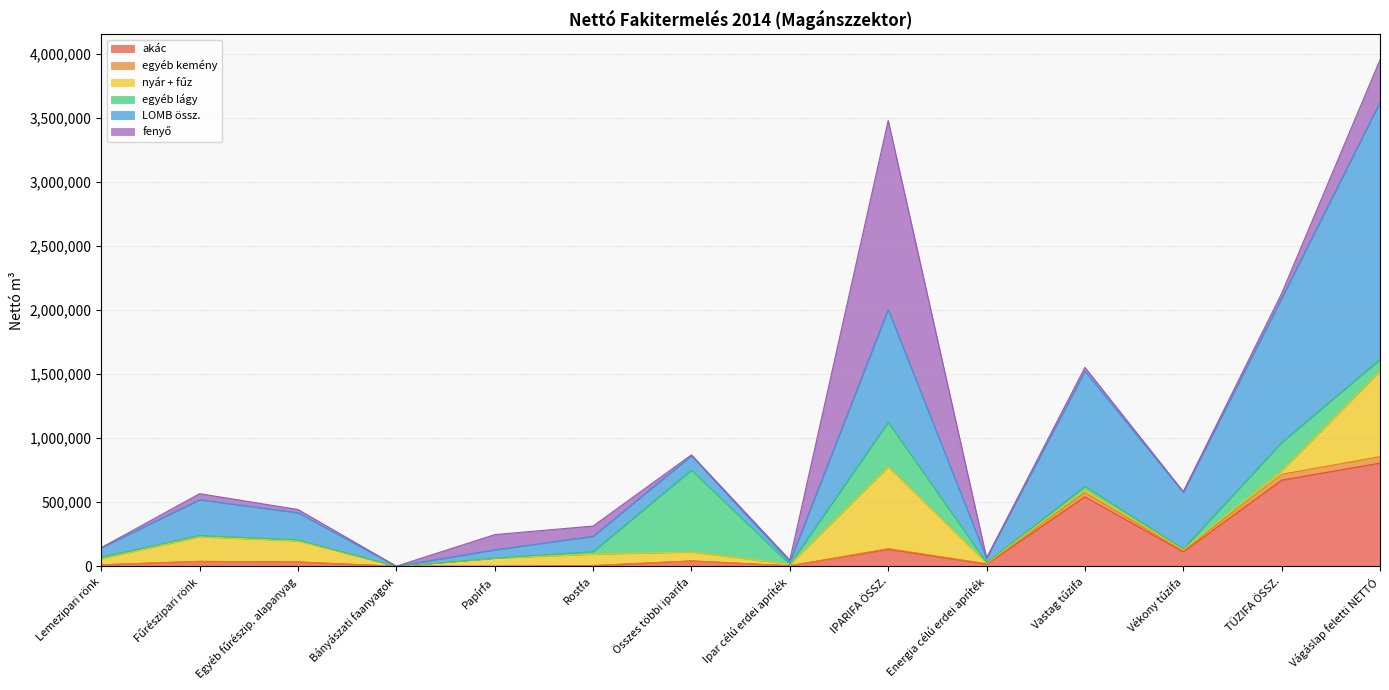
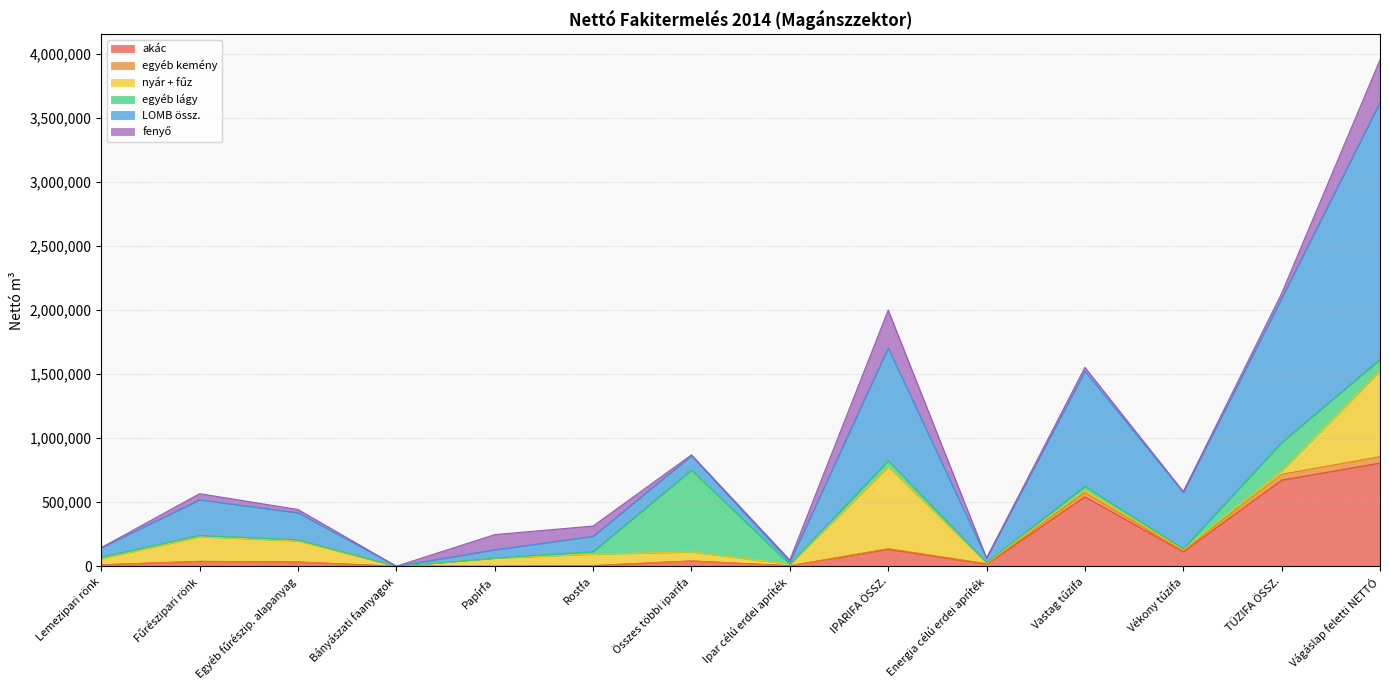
  {
    "nyár + fűz": {
      "Rostfa": "90,000",
      "Összes többi iparifa": "70,000",
      "IPARIFA ÖSSZ.": "640,000",
      "TŰZIFA ÖSSZ.": "30,000",
      "Vágáslap feletti NETTÓ": "670,000"
    },
    "egyéb lágy": {
      "Rostfa": "20,000",
      "Összes többi iparifa": "640,000",
-     "IPARIFA ÖSSZ.": "350,000",
+     "IPARIFA ÖSSZ.": "50,000",
      "Vastag tűzifa": "30,000",
      "TŰZIFA ÖSSZ.": "220,000",
      "Vágáslap feletti NETTÓ": "90,000"
    },
    "LOMB össz.": {
      "Fűrészipari rönk": "280,000",
      "Egyéb fűrészip. alapanyag": "210,000",
      "Papírfa": "60,000",
      "Rostfa": "120,000",
      "IPARIFA ÖSSZ.": "880,000",
      "Vastag tűzifa": "900,000",
      "TŰZIFA ÖSSZ.": "1,120,000",
      "Vágáslap feletti NETTÓ": "2,000,000"
    },
    "fenyő": {
      "Fűrészipari rönk": "50,000",
      "Egyéb fűrészip. alapanyag": "30,000",
      "Papírfa": "120,000",
      "Rostfa": "80,000",
-     "IPARIFA ÖSSZ.": "1,470,000",
+     "IPARIFA ÖSSZ.": "290,000",
      "Vastag tűzifa": "30,000",
      "TŰZIFA ÖSSZ.": "40,000",
      "Vágáslap feletti NETTÓ": "330,000"
    }
  }
